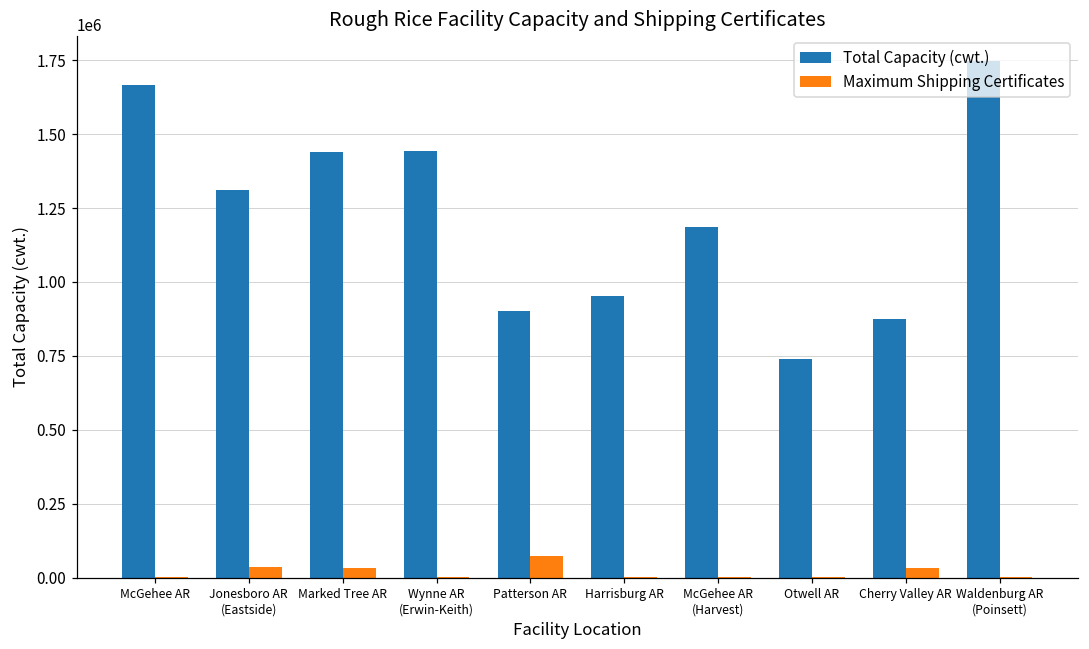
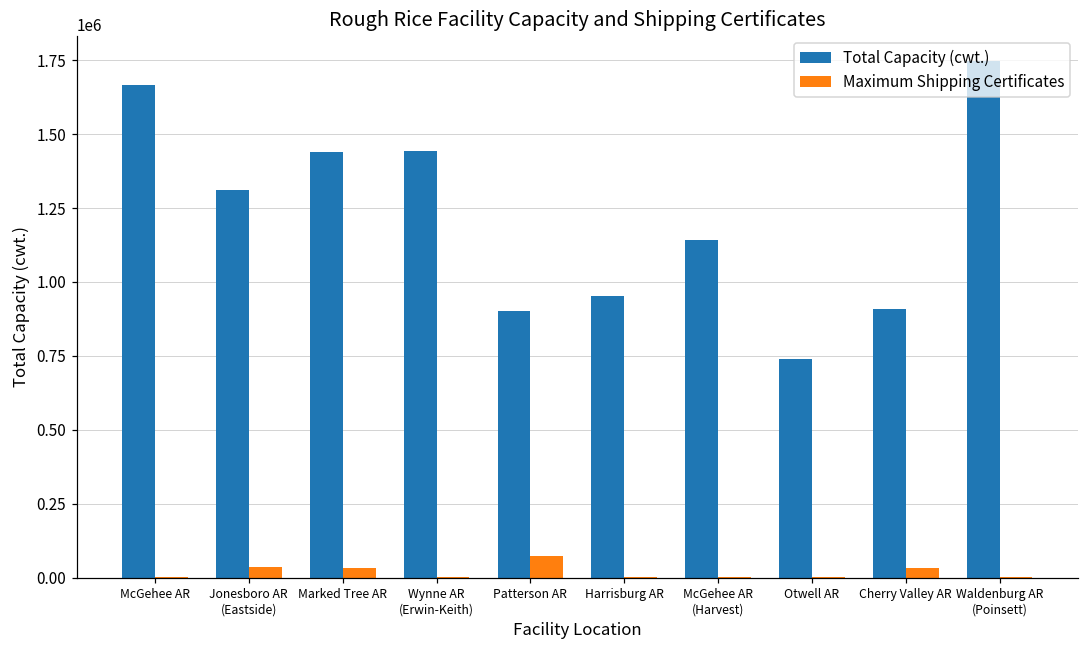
  {
    "Total Capacity (cwt.)": {
      "McGehee AR": 1670000,
      "Jonesboro AR (Eastside)": 1310000,
      "Marked Tree AR": 1440000,
      "Wynne AR (Erwin-Keith)": 1440000,
      "Patterson AR": 900000,
      "Harrisburg AR": 950000,
-     "McGehee AR (Harvest)": 1190000,
+     "McGehee AR (Harvest)": 1140000,
      "Otwell AR": 740000,
-     "Cherry Valley AR": 880000
+     "Cherry Valley AR": 910000
    },
    "Maximum Shipping Certificates": {
      "Jonesboro AR (Eastside)": 40000,
      "Marked Tree AR": 30000,
      "Patterson AR": 70000,
      "Cherry Valley AR": 30000
    }
  }
